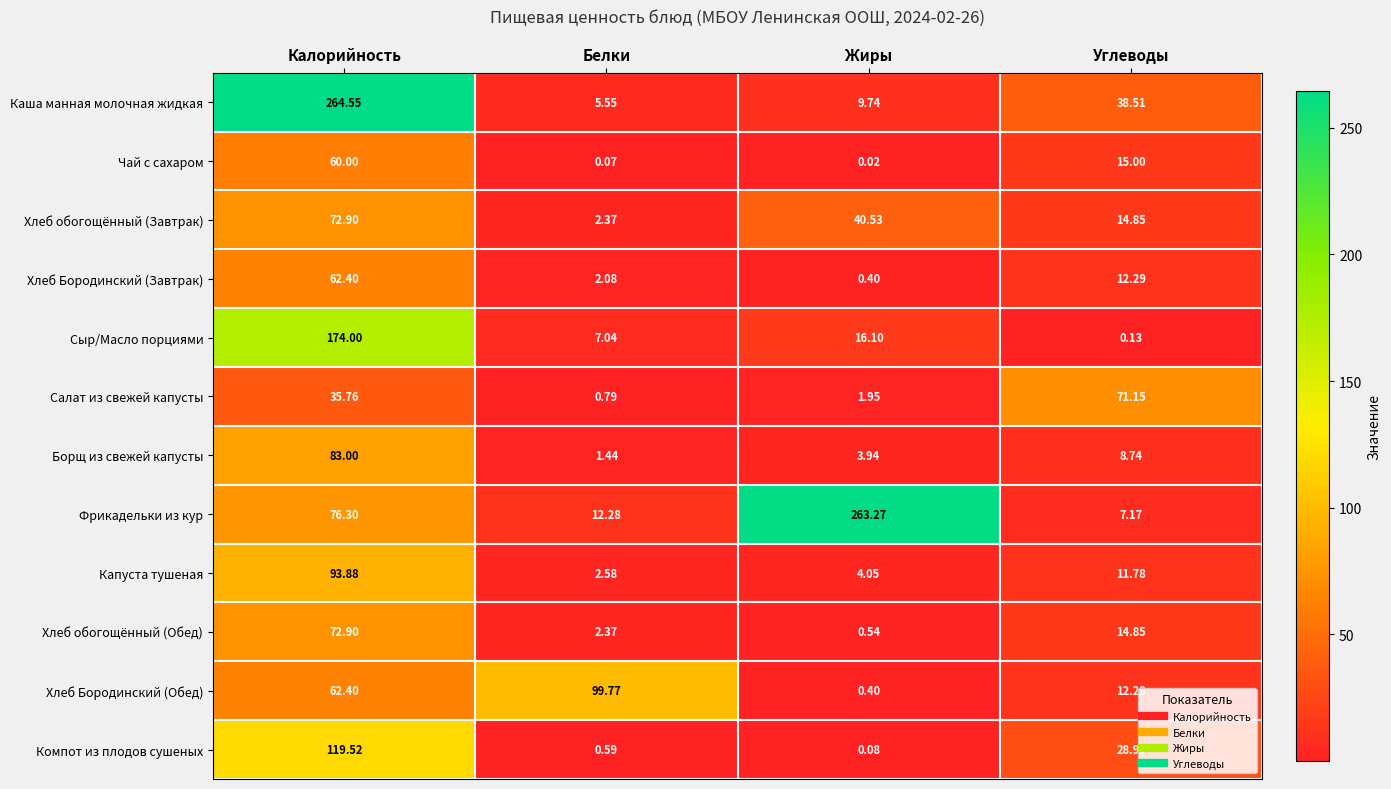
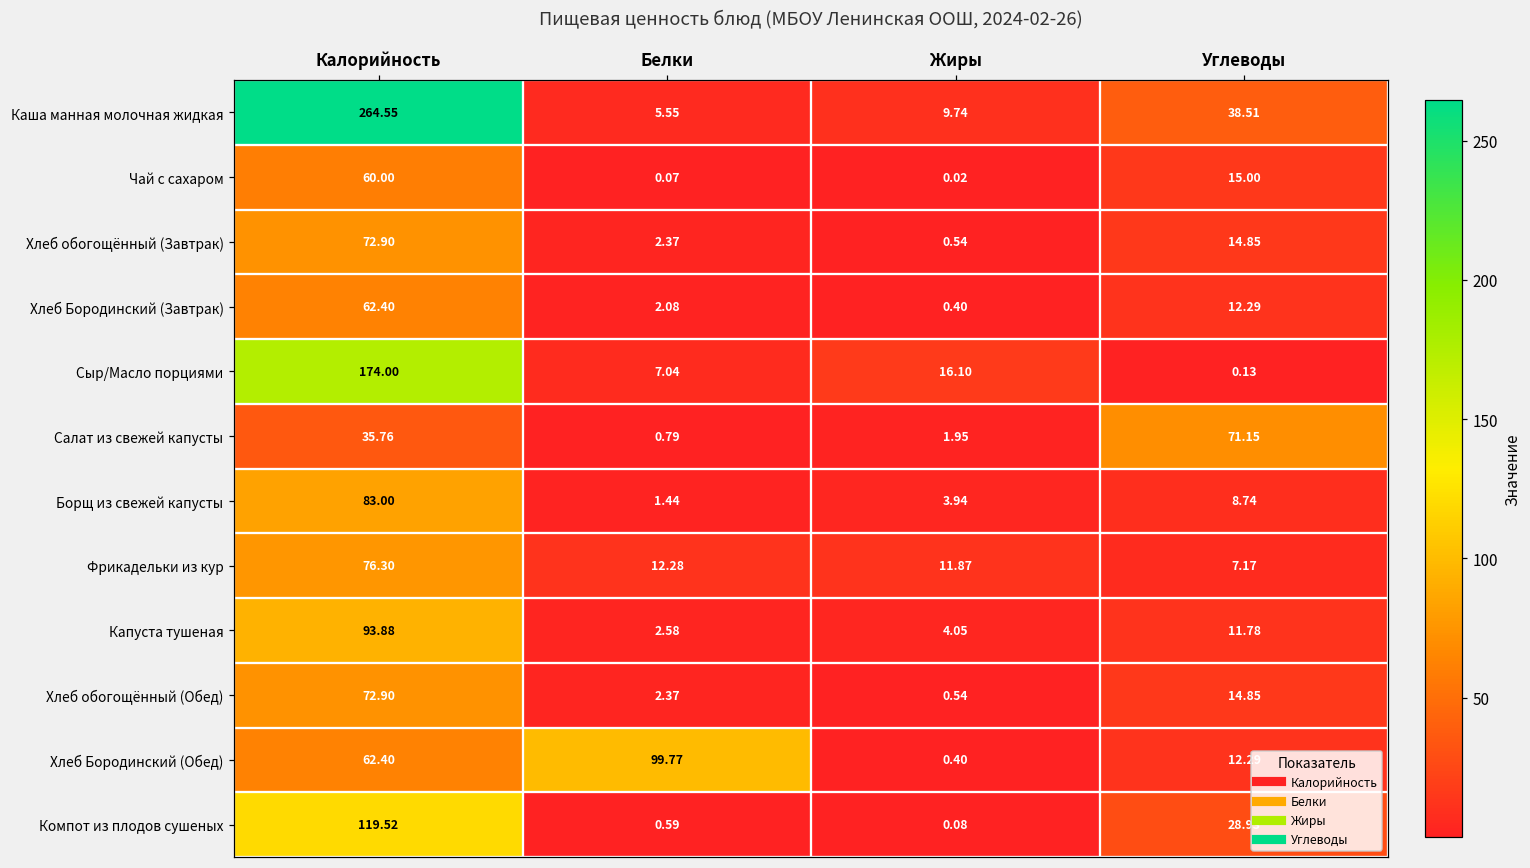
  {
    "Каша манная молочная жидкая": {
      "Калорийность": 264.55,
      "Белки": 5.55,
      "Жиры": 9.74,
      "Углеводы": 38.51
    },
    "Чай с сахаром": {
      "Калорийность": 60.00,
      "Белки": 0.07,
      "Жиры": 0.02,
      "Углеводы": 15.00
    },
    "Хлеб обогощённый (Завтрак)": {
      "Калорийность": 72.90,
      "Белки": 2.37,
-     "Жиры": 40.53,
+     "Жиры": 0.54,
      "Углеводы": 14.85
    },
    "Хлеб Бородинский (Завтрак)": {
      "Калорийность": 62.40,
      "Белки": 2.08,
      "Жиры": 0.40,
      "Углеводы": 12.29
    },
    "Сыр/Масло порциями": {
      "Калорийность": 174.00,
      "Белки": 7.04,
      "Жиры": 16.10,
      "Углеводы": 0.13
    },
    "Салат из свежей капусты": {
      "Калорийность": 35.76,
      "Белки": 0.79,
      "Жиры": 1.95,
      "Углеводы": 71.15
    },
    "Борщ из свежей капусты": {
      "Калорийность": 83.00,
      "Белки": 1.44,
      "Жиры": 3.94,
      "Углеводы": 8.74
    },
    "Фрикадельки из кур": {
      "Калорийность": 76.30,
      "Белки": 12.28,
-     "Жиры": 263.27,
+     "Жиры": 11.87,
      "Углеводы": 7.17
    },
    "Капуста тушеная": {
      "Калорийность": 93.88,
      "Белки": 2.58,
      "Жиры": 4.05,
      "Углеводы": 11.78
    },
    "Хлеб обогощённый (Обед)": {
      "Калорийность": 72.90,
      "Белки": 2.37,
      "Жиры": 0.54,
      "Углеводы": 14.85
    },
    "Хлеб Бородинский (Обед)": {
      "Калорийность": 62.40,
      "Белки": 99.77,
      "Жиры": 0.40
    },
    "Компот из плодов сушеных": {
      "Калорийность": 119.52,
      "Белки": 0.59,
      "Жиры": 0.08
    }
  }
